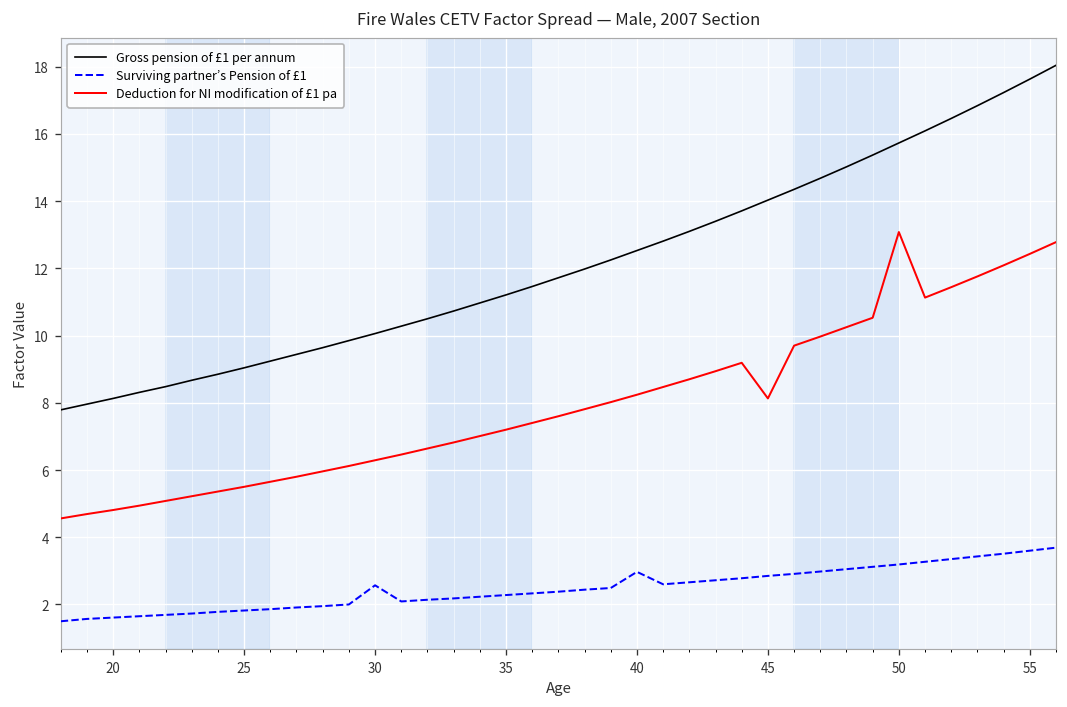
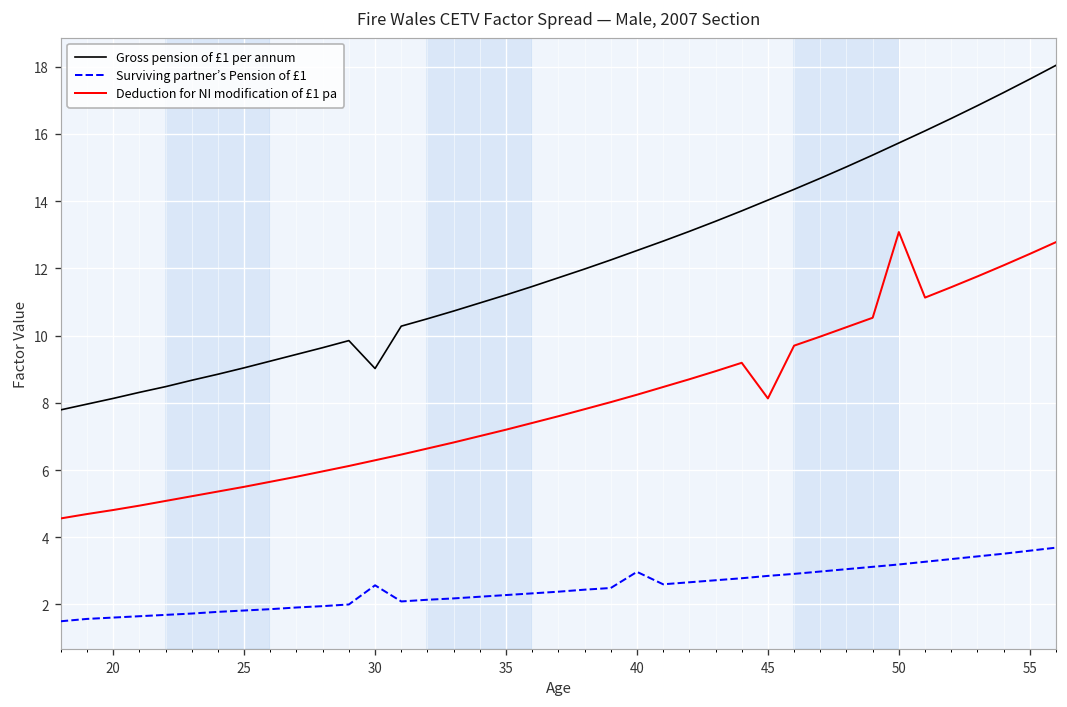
  {
    "Gross pension of £1 per annum": {
      "20": 8.1,
      "25": 9.0,
-     "30": 10.1,
+     "30": 9.0,
      "35": 11.2,
      "40": 12.5,
      "45": 14.0,
      "50": 15.7,
      "55": 17.6
    },
    "Surviving partner’s Pension of £1": {
      "20": 1.6,
      "25": 1.8,
      "30": 2.6,
      "35": 2.3,
      "40": 3.0,
      "45": 2.9,
      "50": 3.2,
      "55": 3.6
    },
    "Deduction for NI modification of £1 pa": {
      "20": 4.8,
      "25": 5.5,
      "30": 6.3,
      "35": 7.2,
      "40": 8.2,
      "45": 8.1,
      "50": 13.1,
      "55": 12.4
    }
  }
